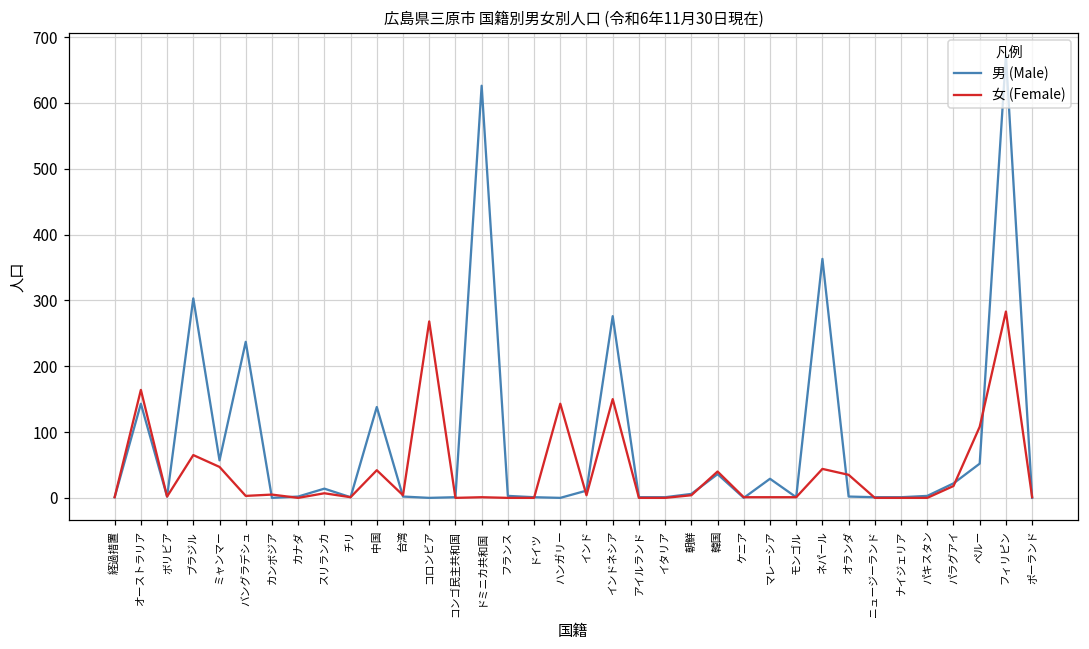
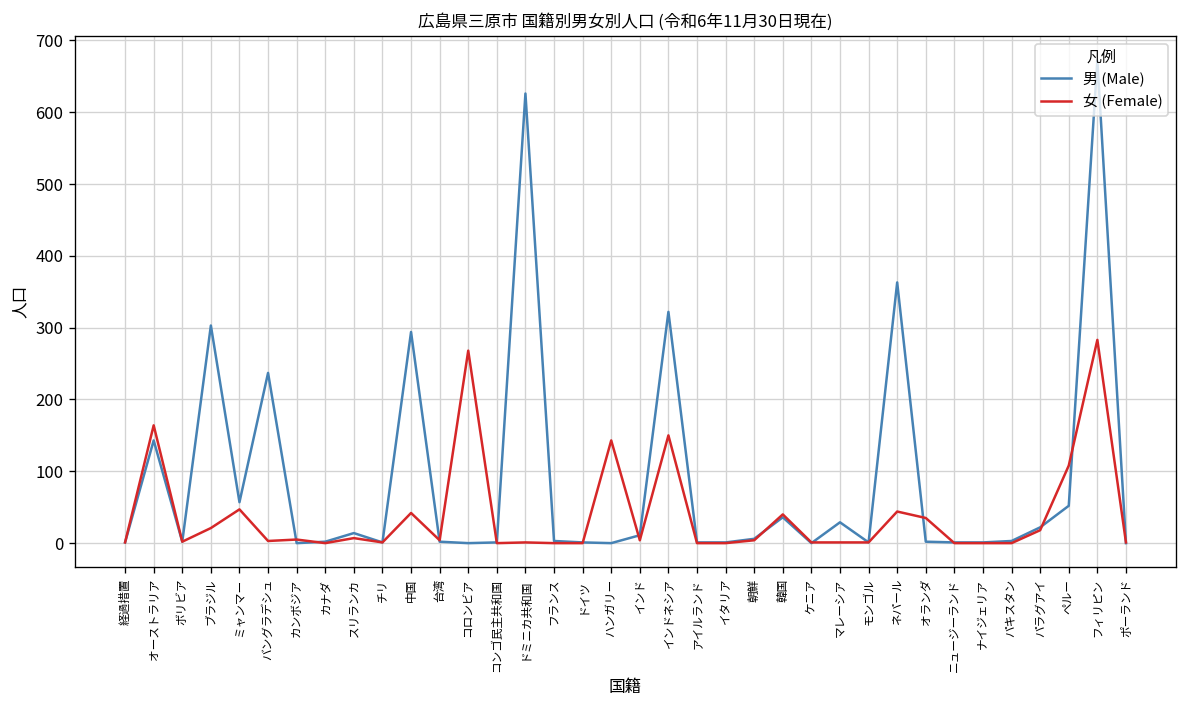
  {
    "男 (Male)": {
      "オーストラリア": 140,
      "ブラジル": 300,
      "ミャンマー": 60,
      "バングラデシュ": 240,
      "カンボジア": 0,
      "スリランカ": 10,
-     "中国": 140,
+     "中国": 290,
      "コロンビア": 0,
      "ドミニカ共和国": 630,
      "ハンガリー": 0,
      "インド": 10,
-     "インドネシア": 280,
+     "インドネシア": 320,
      "マレーシア": 30,
      "ネパール": 360,
      "オランダ": 0,
      "ペルー": 50
    },
    "女 (Female)": {
      "オーストラリア": 160,
-     "ブラジル": 70,
+     "ブラジル": 20,
      "ミャンマー": 50,
      "バングラデシュ": 0,
      "カンボジア": 10,
      "スリランカ": 10,
      "中国": 40,
      "コロンビア": 270,
      "ドミニカ共和国": 0,
      "ハンガリー": 140,
      "インド": 0,
      "インドネシア": 150,
      "マレーシア": 0,
      "ネパール": 40,
      "オランダ": 40,
      "ペルー": 110,
      "フィリピン": 280
    }
  }
